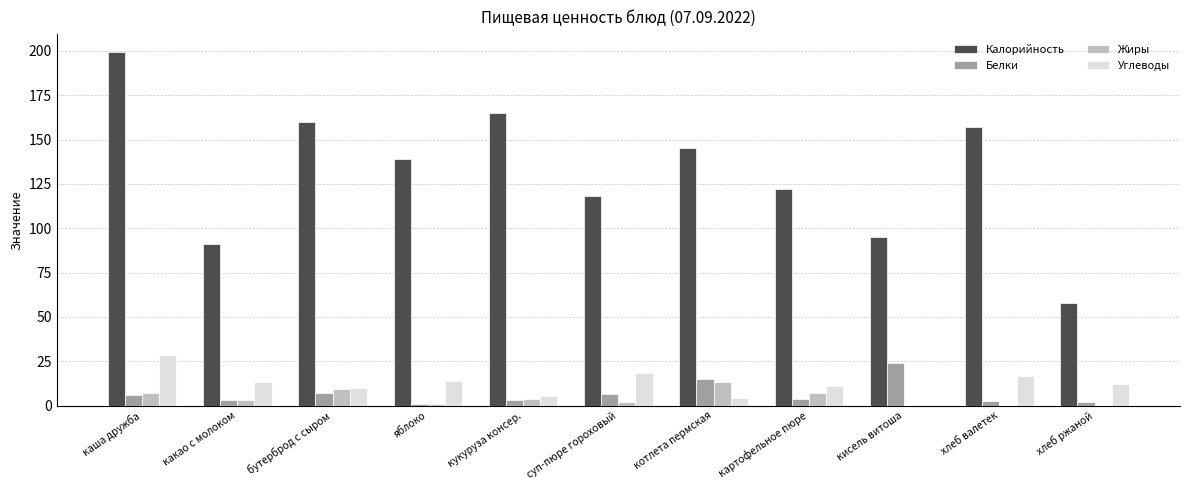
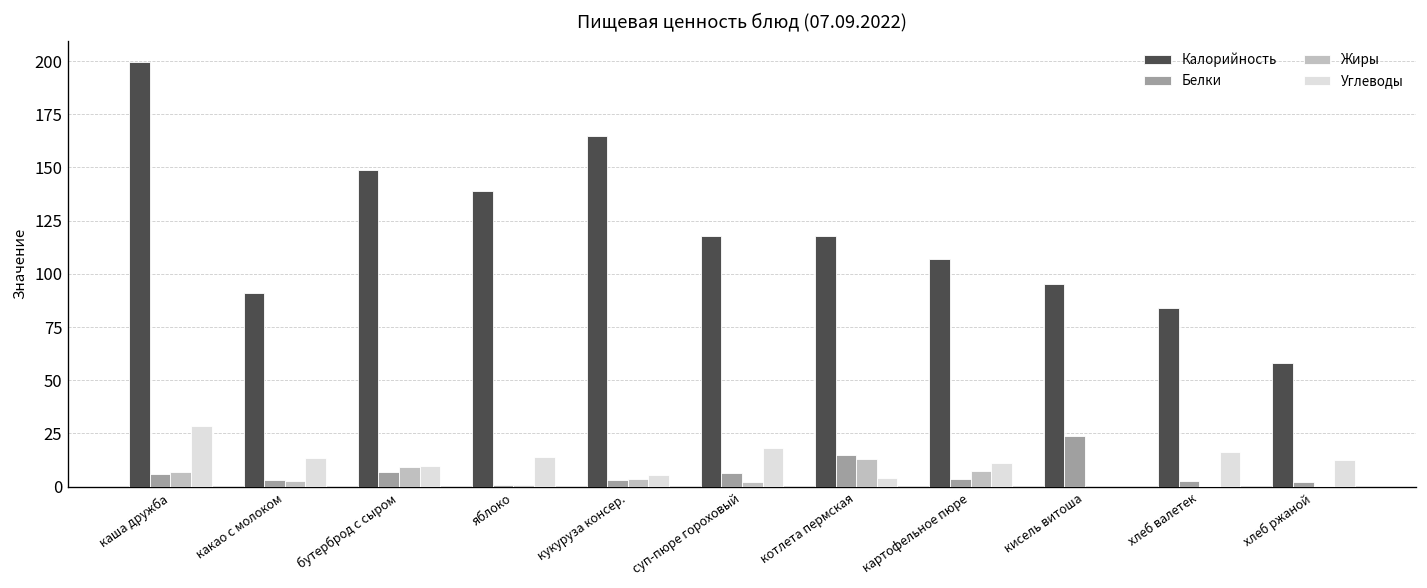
  {
    "Калорийность": {
      "каша дружба": 200,
      "какао с молоком": 91,
-     "бутерброд с сыром": 160,
+     "бутерброд с сыром": 149,
      "яблоко": 139,
      "кукуруза консер.": 165,
      "суп-пюре гороховый": 118,
-     "котлета пермская": 145,
-     "картофельное пюре": 122,
+     "котлета пермская": 118,
+     "картофельное пюре": 107,
      "кисель витоша": 95,
-     "хлеб валетек": 157,
+     "хлеб валетек": 84,
      "хлеб ржаной": 58
    }
  }
